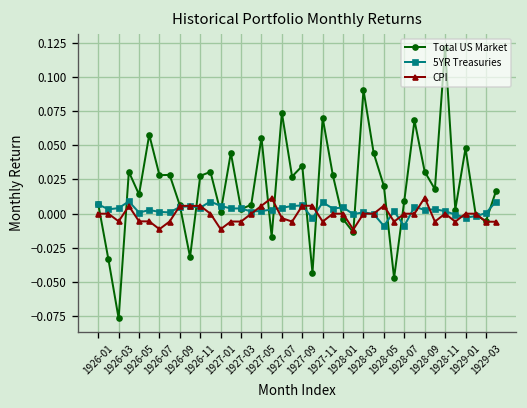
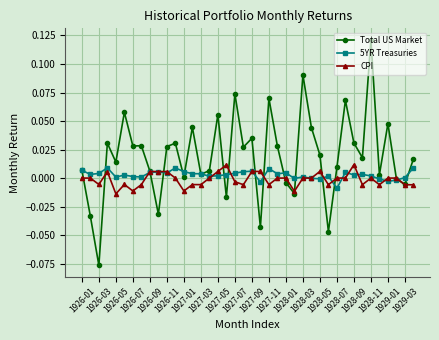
  {
    "Total US Market": {
      "1926-03": -0.076,
      "1926-05": 0.014,
      "1926-07": 0.028,
      "1926-11": 0.028,
      "1927-01": 0.001,
      "1927-05": 0.056,
      "1927-07": 0.074,
      "1927-09": 0.035,
      "1927-11": 0.070,
      "1928-01": -0.004,
      "1928-03": 0.090,
      "1928-05": 0.020,
      "1928-07": 0.009,
      "1928-09": 0.031,
      "1929-01": 0.048
    },
    "5YR Treasuries": {
      "1926-03": 0.004,
      "1926-05": 0.001,
      "1926-07": 0.001,
      "1927-01": 0.006,
      "1927-05": 0.002,
      "1927-07": 0.004,
      "1927-11": 0.008,
      "1928-01": 0.005,
-     "1928-05": -0.009,
+     "1928-05": -0.001,
      "1928-07": -0.009,
      "1928-09": 0.003,
      "1929-01": -0.003,
      "1929-03": 0.000
    },
    "CPI": {
      "1926-01": 0.000,
      "1926-03": -0.006,
-     "1926-05": -0.006,
+     "1926-05": -0.014,
      "1926-07": -0.011,
      "1927-01": -0.011,
      "1927-03": -0.006,
      "1927-05": 0.006,
      "1927-07": -0.003,
      "1927-11": -0.006,
      "1928-01": 0.000,
      "1928-05": 0.006,
      "1928-07": 0.000,
      "1928-09": 0.012,
      "1929-01": 0.000
    }
  }
